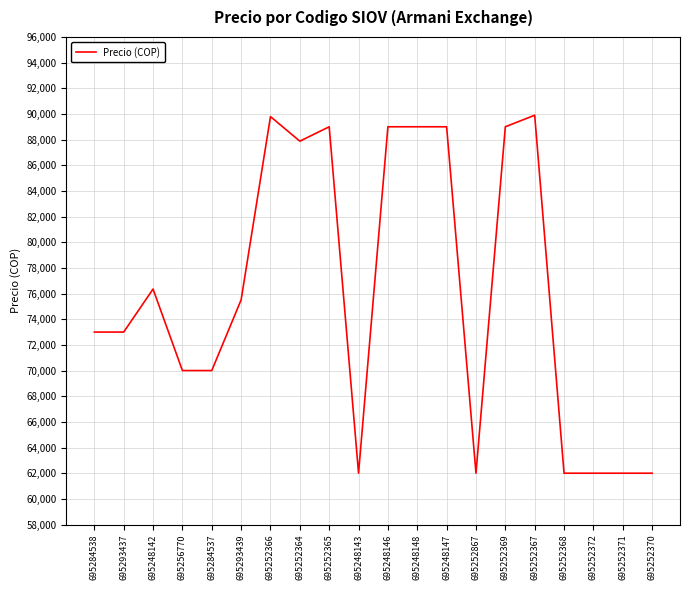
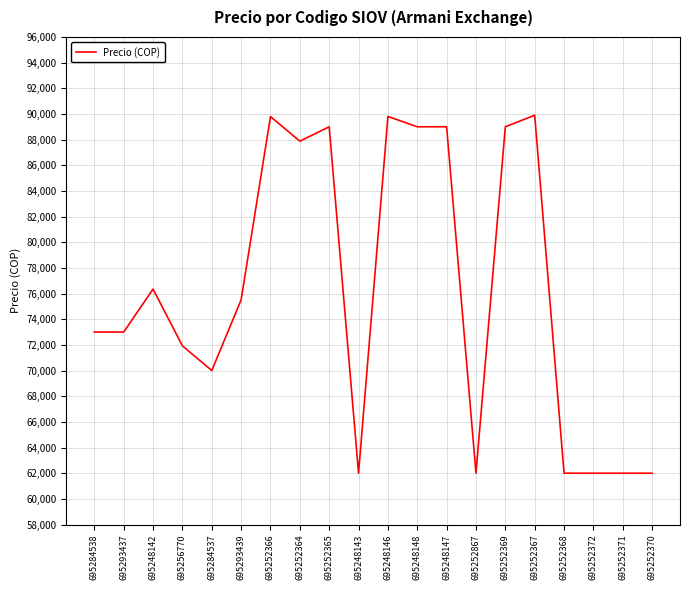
  {
    "695284538": "73,000",
    "695293437": "73,000",
    "695248142": "76,400",
-   "695256770": "70,000",
+   "695256770": "71,900",
    "695284537": "70,000",
    "695293439": "75,500",
    "695252366": "89,800",
    "695252364": "87,900",
    "695252365": "89,000",
    "695248143": "62,000",
-   "695248146": "89,000",
+   "695248146": "89,800",
    "695248148": "89,000",
    "695248147": "89,000",
    "695252867": "62,000",
    "695252369": "89,000",
    "695252367": "89,900",
    "695252368": "62,000",
    "695252372": "62,000",
    "695252371": "62,000",
    "695252370": "62,000"
  }
